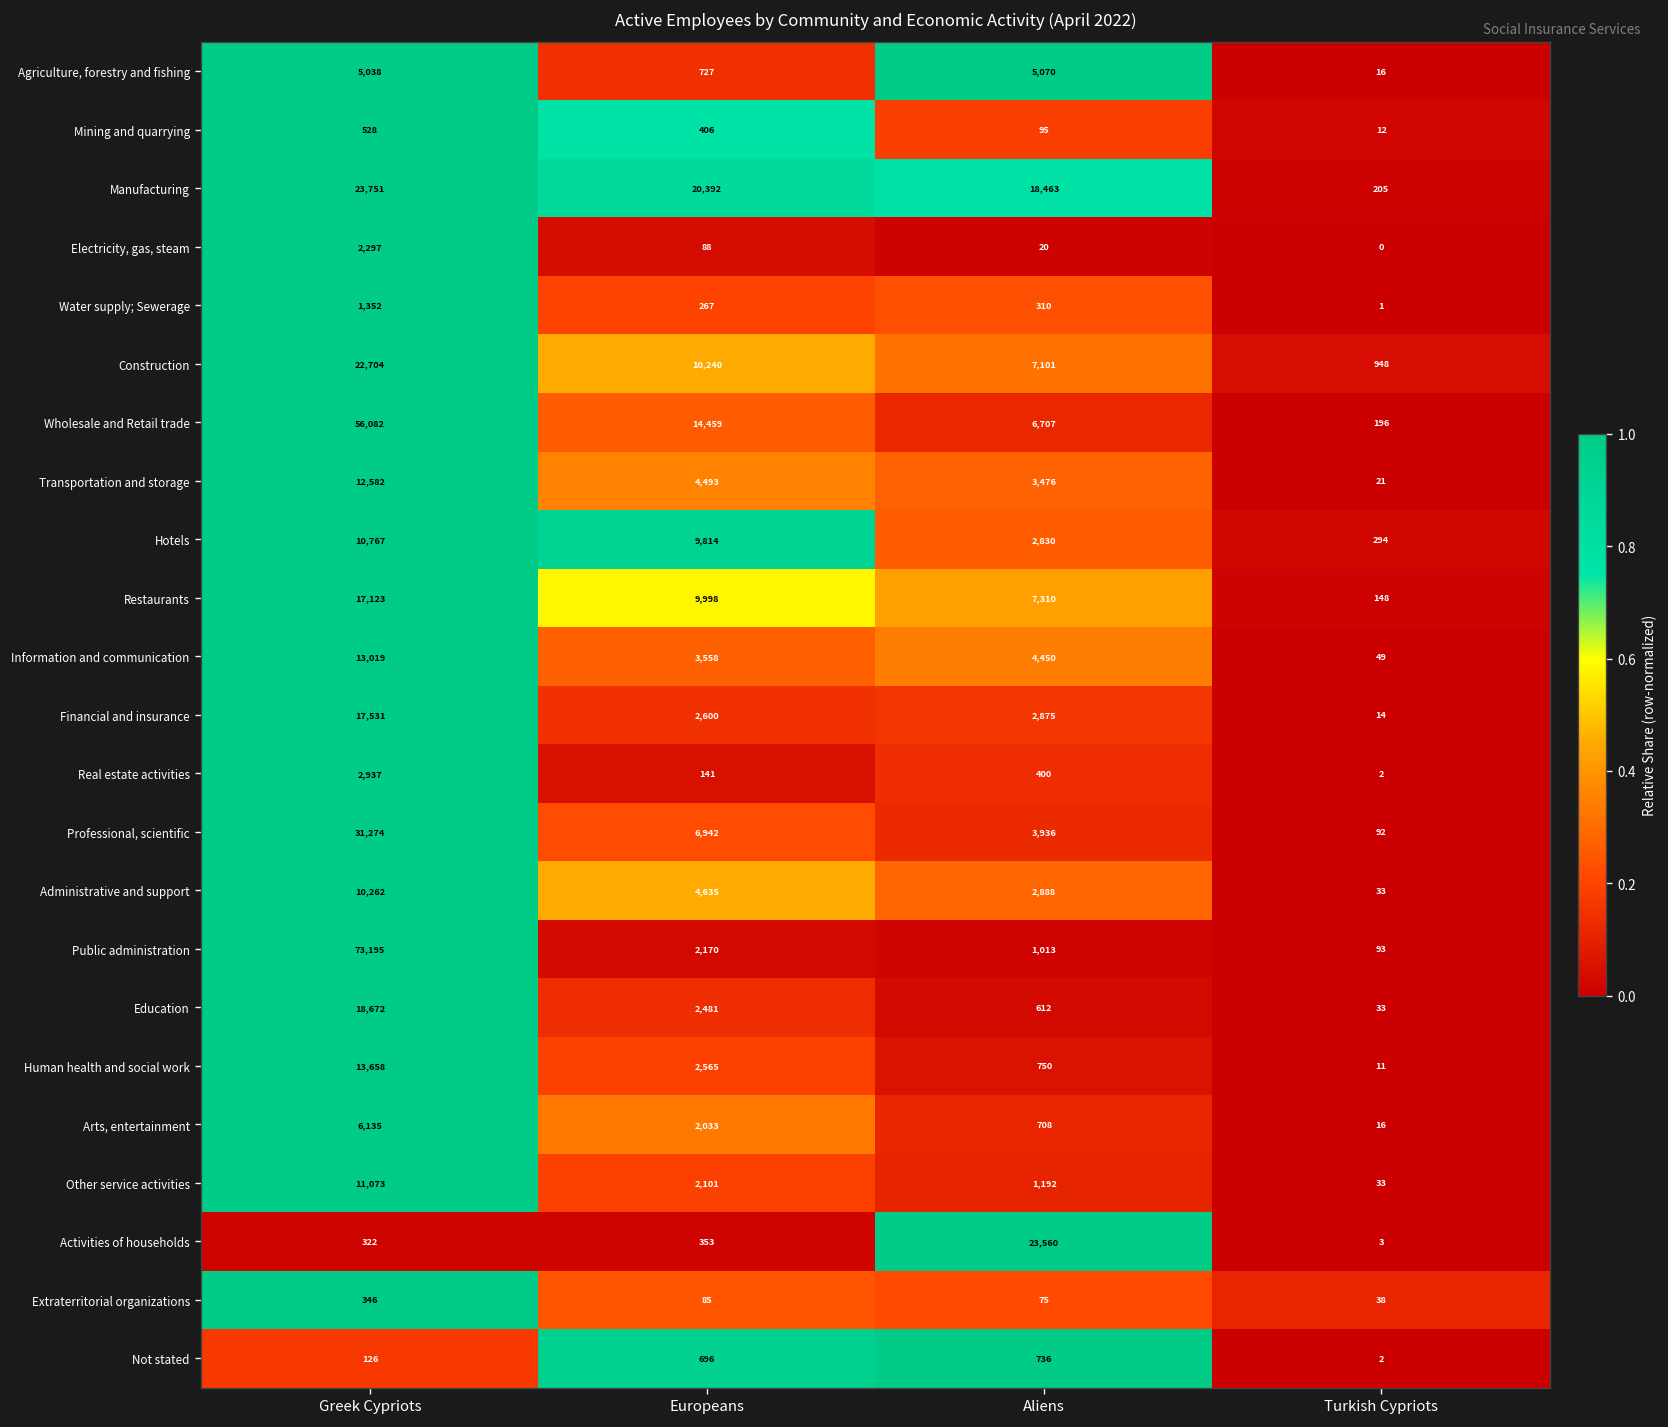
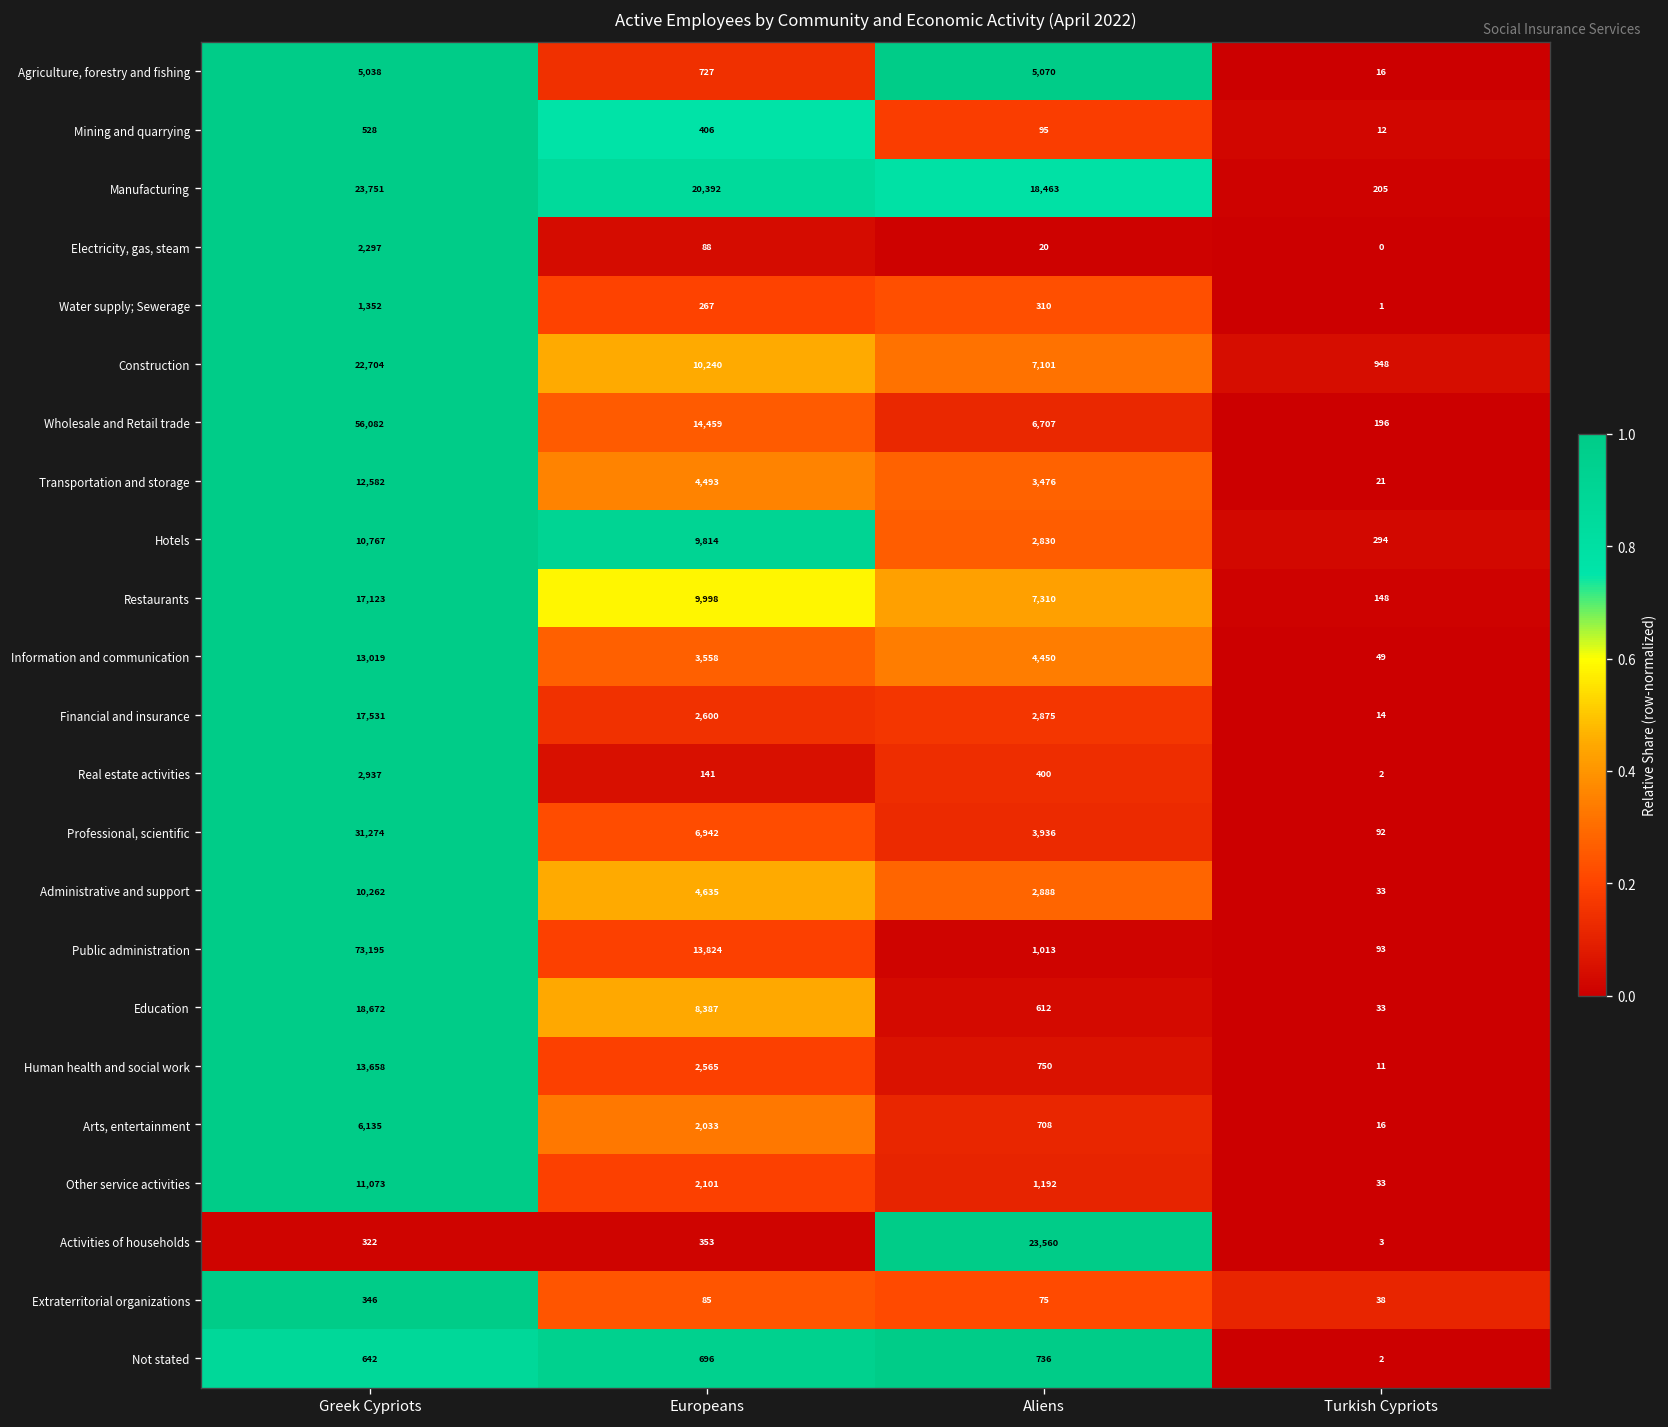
  {
    "Agriculture, forestry and fishing": {
      "Greek Cypriots": "5,038",
      "Europeans": "727",
      "Aliens": "5,070",
      "Turkish Cypriots": "16"
    },
    "Mining and quarrying": {
      "Greek Cypriots": "528",
      "Europeans": "406",
      "Aliens": "95",
      "Turkish Cypriots": "12"
    },
    "Manufacturing": {
      "Greek Cypriots": "23,751",
      "Europeans": "20,392",
      "Aliens": "18,463",
      "Turkish Cypriots": "205"
    },
    "Electricity, gas, steam": {
      "Greek Cypriots": "2,297",
      "Europeans": "88",
      "Aliens": "20",
      "Turkish Cypriots": "0"
    },
    "Water supply; Sewerage": {
      "Greek Cypriots": "1,352",
      "Europeans": "267",
      "Aliens": "310",
      "Turkish Cypriots": "1"
    },
    "Construction": {
      "Greek Cypriots": "22,704",
      "Europeans": "10,240",
      "Aliens": "7,101",
      "Turkish Cypriots": "948"
    },
    "Wholesale and Retail trade": {
      "Greek Cypriots": "56,082",
      "Europeans": "14,459",
      "Aliens": "6,707",
      "Turkish Cypriots": "196"
    },
    "Transportation and storage": {
      "Greek Cypriots": "12,582",
      "Europeans": "4,493",
      "Aliens": "3,476",
      "Turkish Cypriots": "21"
    },
    "Hotels": {
      "Greek Cypriots": "10,767",
      "Europeans": "9,814",
      "Aliens": "2,830",
      "Turkish Cypriots": "294"
    },
    "Restaurants": {
      "Greek Cypriots": "17,123",
      "Europeans": "9,998",
      "Aliens": "7,310",
      "Turkish Cypriots": "148"
    },
    "Information and communication": {
      "Greek Cypriots": "13,019",
      "Europeans": "3,558",
      "Aliens": "4,450",
      "Turkish Cypriots": "49"
    },
    "Financial and insurance": {
      "Greek Cypriots": "17,531",
      "Europeans": "2,600",
      "Aliens": "2,875",
      "Turkish Cypriots": "14"
    },
    "Real estate activities": {
      "Greek Cypriots": "2,937",
      "Europeans": "141",
      "Aliens": "400",
      "Turkish Cypriots": "2"
    },
    "Professional, scientific": {
      "Greek Cypriots": "31,274",
      "Europeans": "6,942",
      "Aliens": "3,936",
      "Turkish Cypriots": "92"
    },
    "Administrative and support": {
      "Greek Cypriots": "10,262",
      "Europeans": "4,635",
      "Aliens": "2,888",
      "Turkish Cypriots": "33"
    },
    "Public administration": {
      "Greek Cypriots": "73,195",
-     "Europeans": "2,170",
+     "Europeans": "13,824",
      "Aliens": "1,013",
      "Turkish Cypriots": "93"
    },
    "Education": {
      "Greek Cypriots": "18,672",
-     "Europeans": "2,481",
+     "Europeans": "8,387",
      "Aliens": "612",
      "Turkish Cypriots": "33"
    },
    "Human health and social work": {
      "Greek Cypriots": "13,658",
      "Europeans": "2,565",
      "Aliens": "750",
      "Turkish Cypriots": "11"
    },
    "Arts, entertainment": {
      "Greek Cypriots": "6,135",
      "Europeans": "2,033",
      "Aliens": "708",
      "Turkish Cypriots": "16"
    },
    "Other service activities": {
      "Greek Cypriots": "11,073",
      "Europeans": "2,101",
      "Aliens": "1,192",
      "Turkish Cypriots": "33"
    },
    "Activities of households": {
      "Greek Cypriots": "322",
      "Europeans": "353",
      "Aliens": "23,560",
      "Turkish Cypriots": "3"
    },
    "Extraterritorial organizations": {
      "Greek Cypriots": "346",
      "Europeans": "85",
      "Aliens": "75",
      "Turkish Cypriots": "38"
    },
    "Not stated": {
-     "Greek Cypriots": "126",
+     "Greek Cypriots": "642",
      "Europeans": "696",
      "Aliens": "736",
      "Turkish Cypriots": "2"
    }
  }
